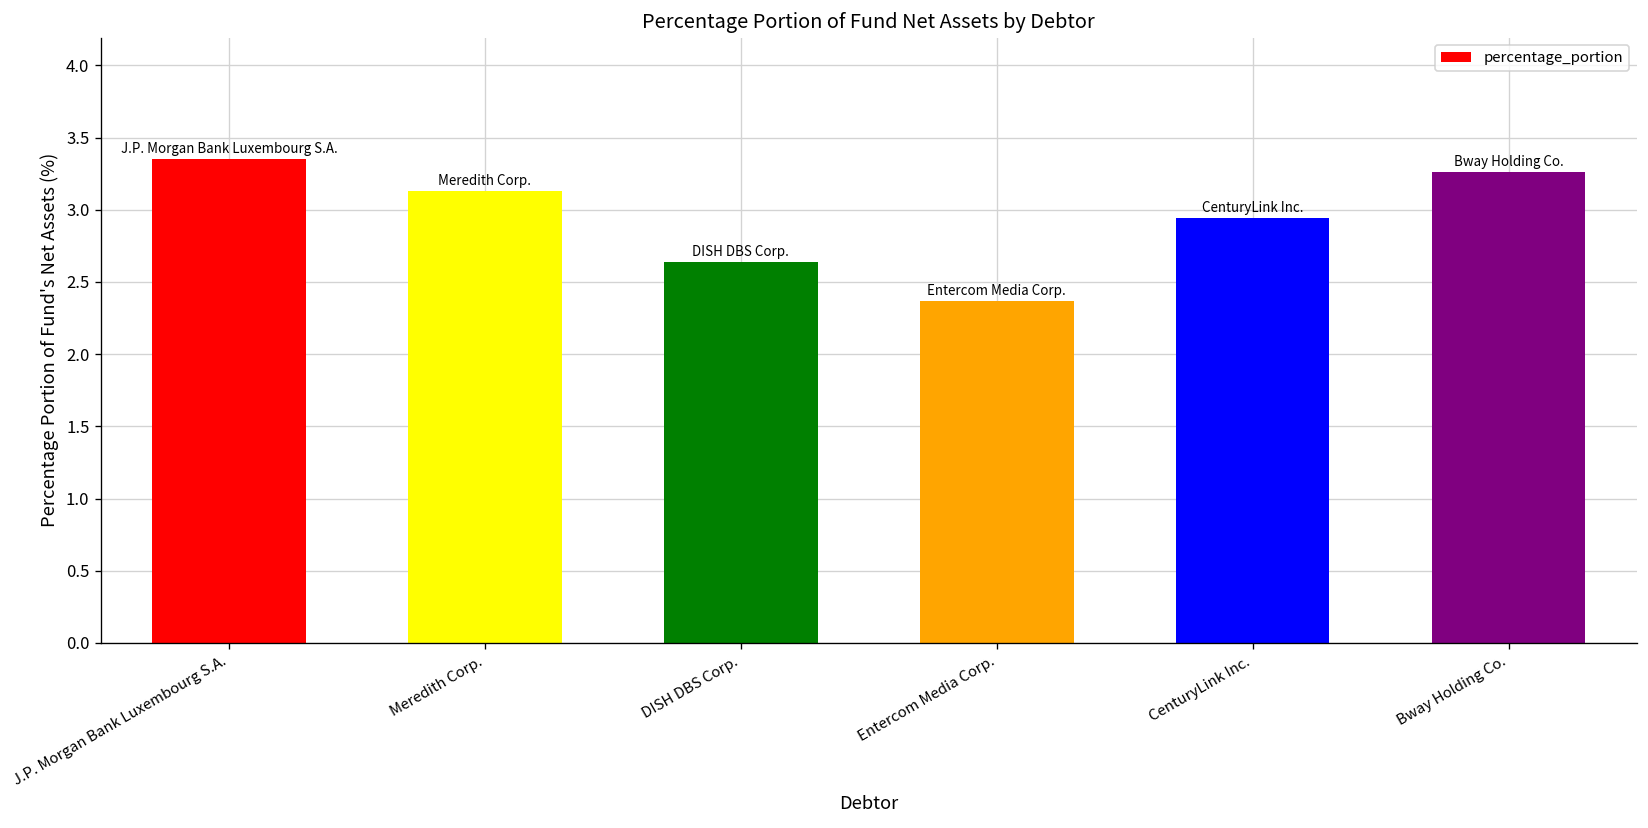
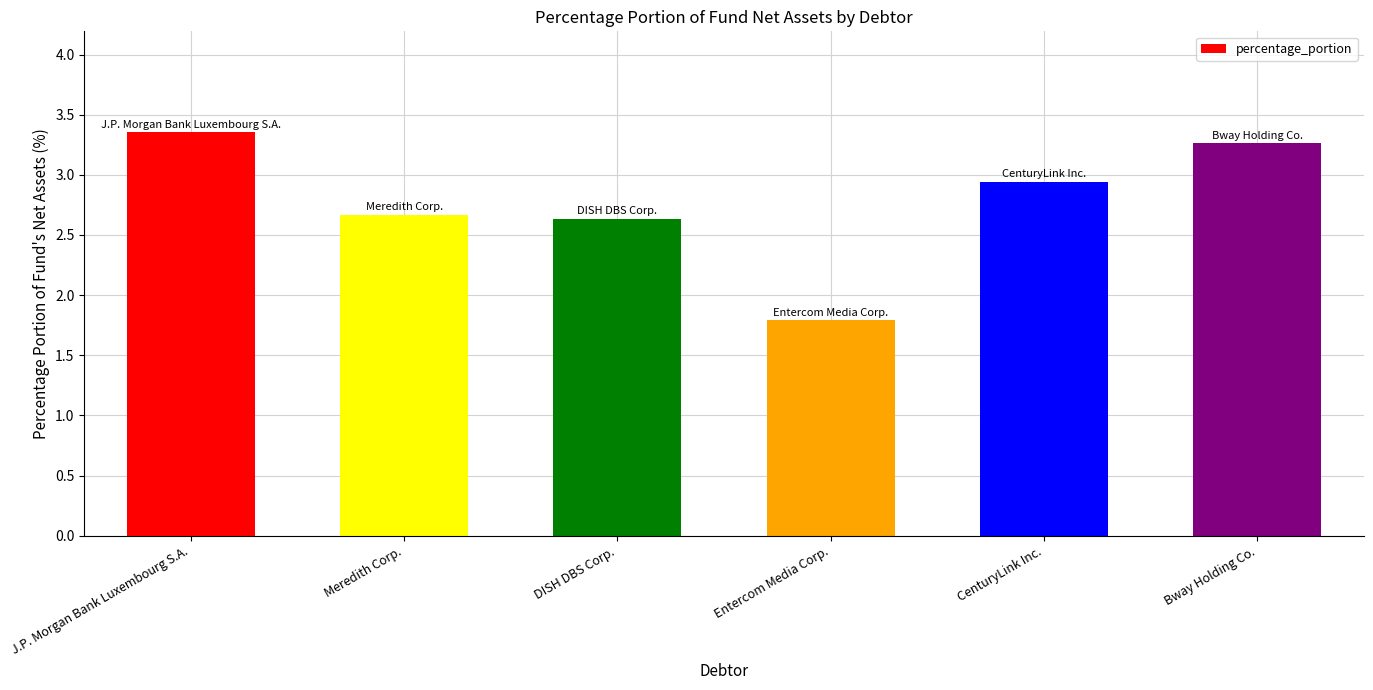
  {
    "J.P. Morgan Bank Luxembourg S.A.": 3.35,
-   "Meredith Corp.": 3.13,
+   "Meredith Corp.": 2.67,
    "DISH DBS Corp.": 2.64,
-   "Entercom Media Corp.": 2.37,
+   "Entercom Media Corp.": 1.79,
    "CenturyLink Inc.": 2.94,
    "Bway Holding Co.": 3.26
  }
